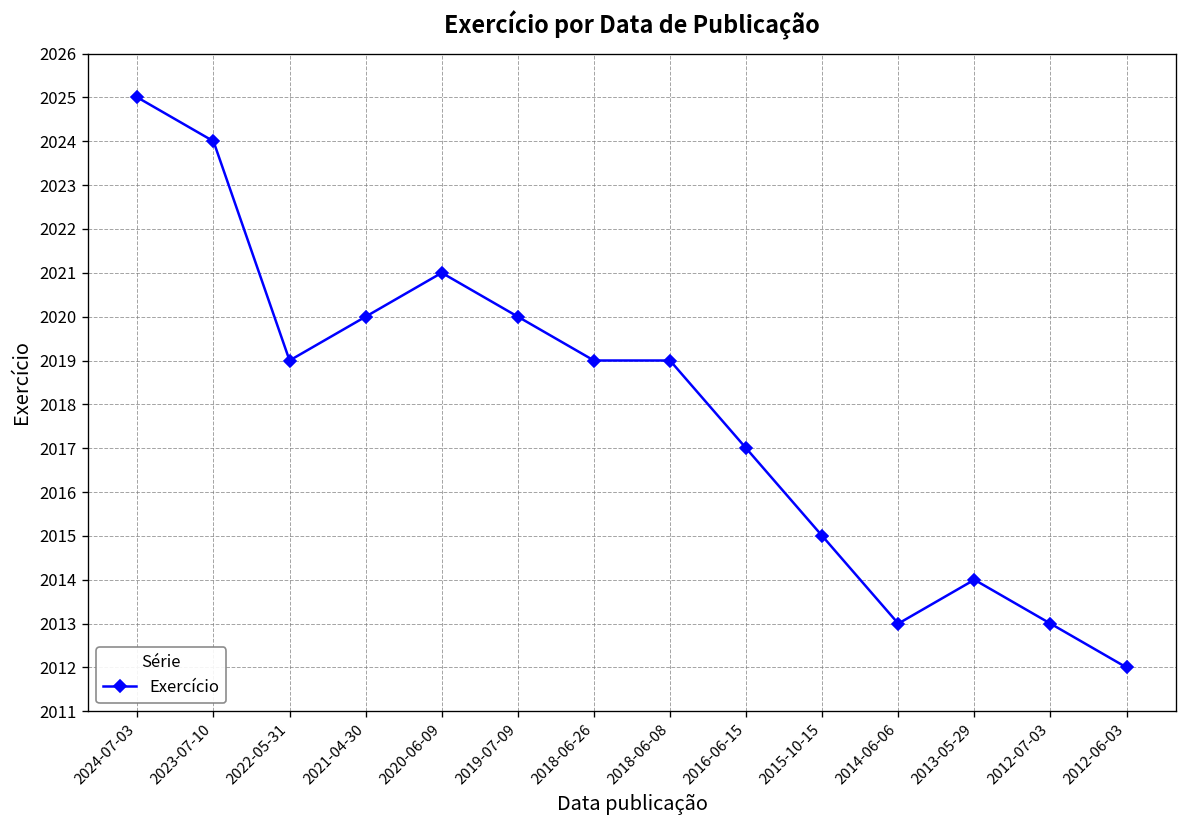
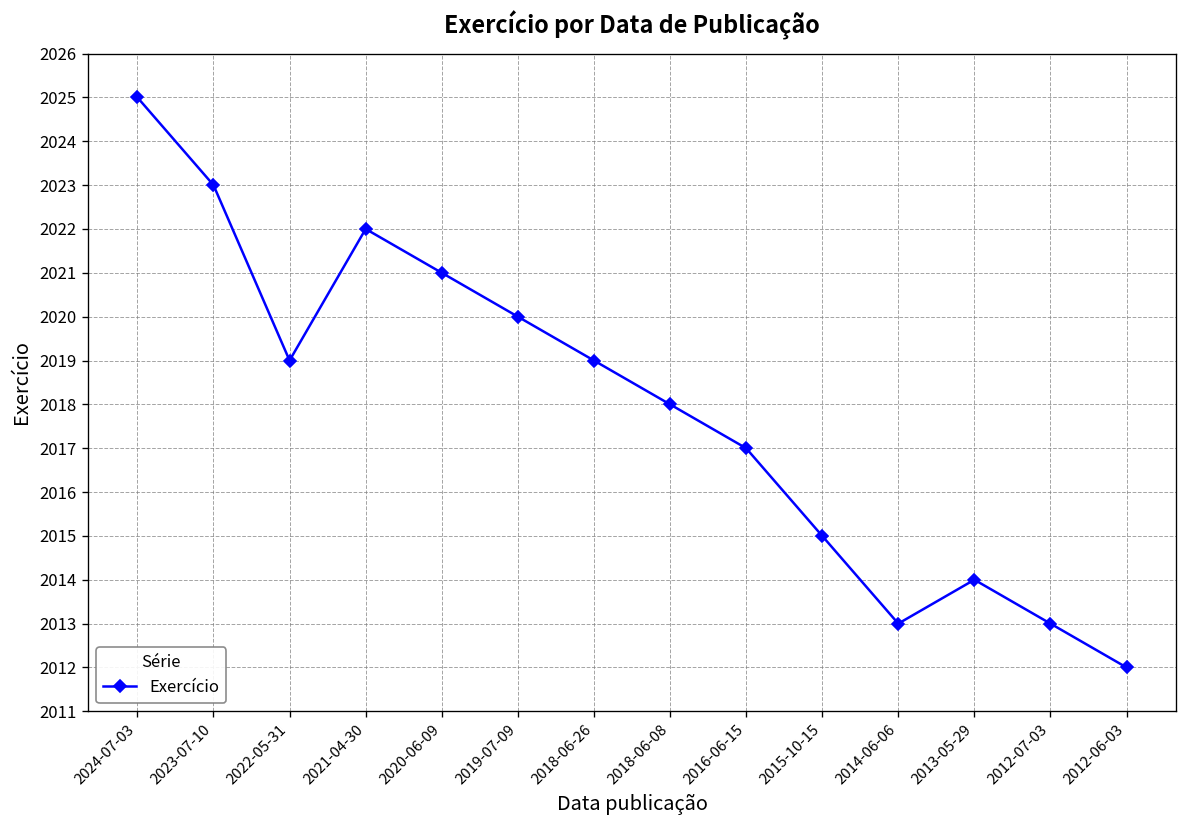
  {
    "2024-07-03": 2025,
-   "2023-07-10": 2024,
+   "2023-07-10": 2023,
    "2022-05-31": 2019,
-   "2021-04-30": 2020,
+   "2021-04-30": 2022,
    "2020-06-09": 2021,
    "2019-07-09": 2020,
    "2018-06-26": 2019,
-   "2018-06-08": 2019,
+   "2018-06-08": 2018,
    "2016-06-15": 2017,
    "2015-10-15": 2015,
    "2014-06-06": 2013,
    "2013-05-29": 2014,
    "2012-07-03": 2013,
    "2012-06-03": 2012
  }
